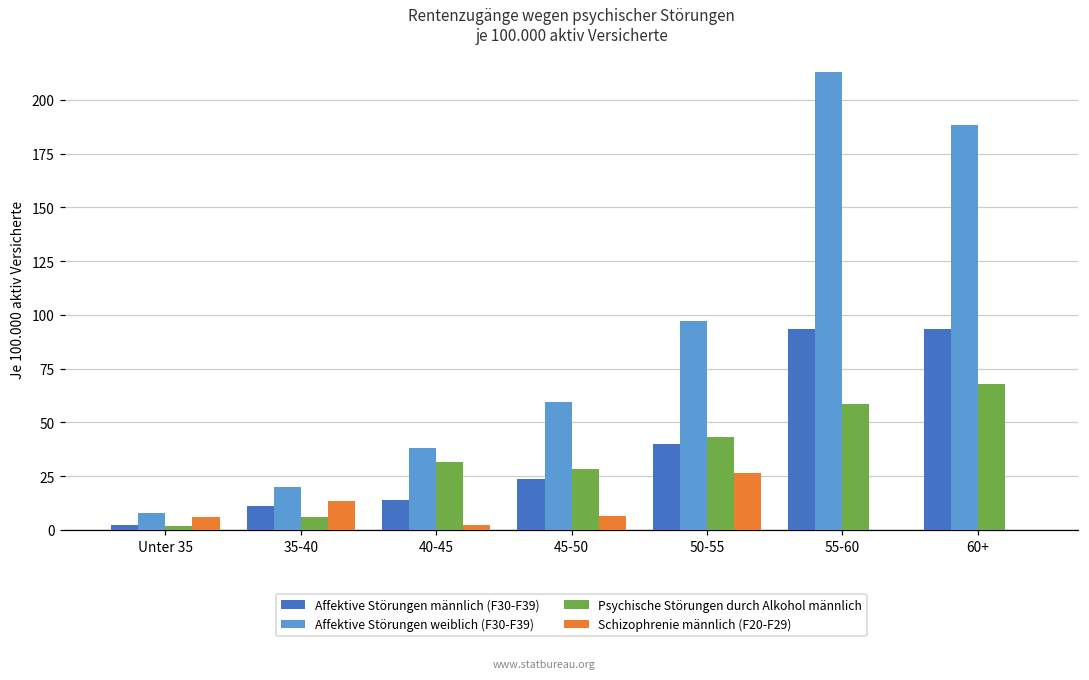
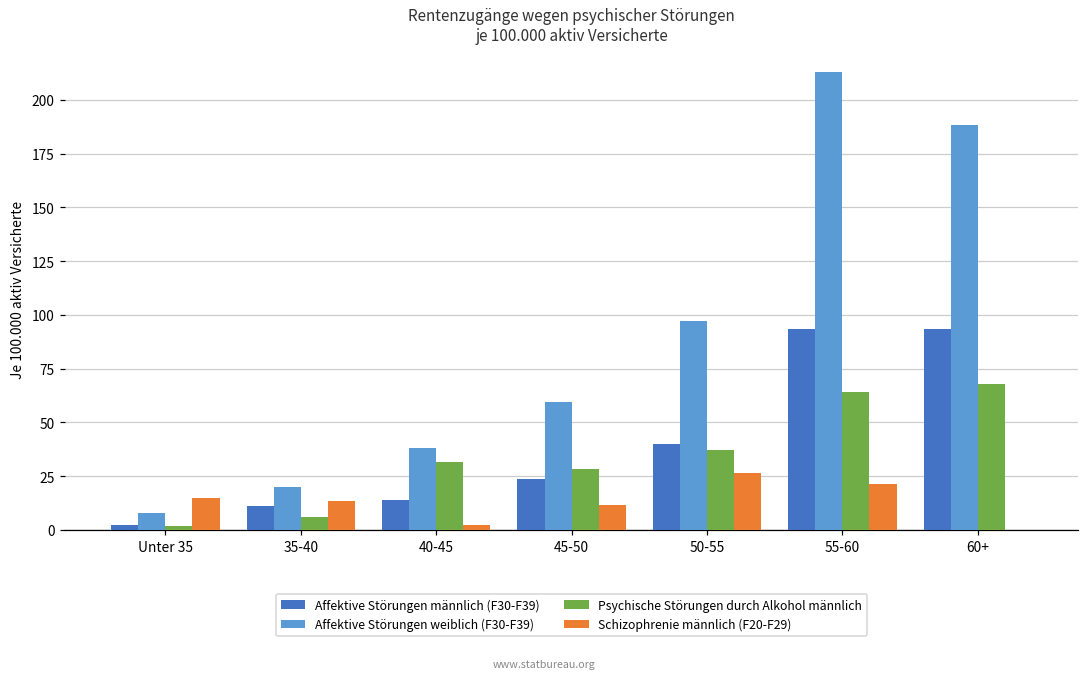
  {
    "Psychische Störungen durch Alkohol männlich": {
      "Unter 35": 2,
      "35-40": 6,
      "40-45": 31,
      "45-50": 28,
-     "50-55": 43,
-     "55-60": 59,
+     "50-55": 37,
+     "55-60": 64,
      "60+": 68
    },
    "Schizophrenie männlich (F20-F29)": {
-     "Unter 35": 6,
+     "Unter 35": 15,
      "35-40": 13,
      "40-45": 2,
-     "45-50": 6,
+     "45-50": 12,
      "50-55": 26,
-     "55-60": 0,
+     "55-60": 21,
      "60+": 0
    }
  }
